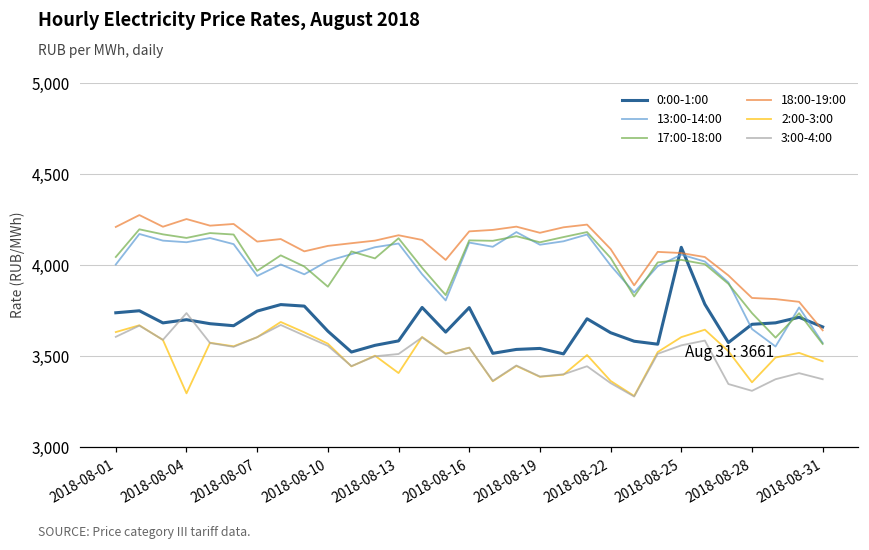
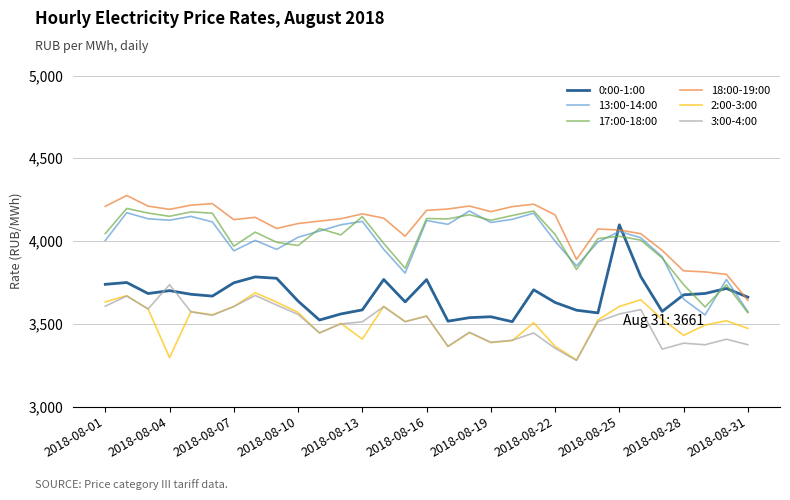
  {
    "0:00-1:00": {
      "2018-08-01": "3,740",
      "2018-08-04": "3,700",
      "2018-08-07": "3,750",
      "2018-08-10": "3,640",
      "2018-08-13": "3,580",
      "2018-08-16": "3,770",
      "2018-08-19": "3,540",
      "2018-08-22": "3,630",
      "2018-08-25": "4,100",
      "2018-08-28": "3,680",
      "2018-08-31": "3,660"
    },
    "13:00-14:00": {
      "2018-08-01": "4,000",
      "2018-08-04": "4,130",
      "2018-08-07": "3,940",
      "2018-08-10": "4,020",
      "2018-08-13": "4,120",
      "2018-08-22": "4,000",
      "2018-08-28": "3,650"
    },
    "17:00-18:00": {
      "2018-08-01": "4,050",
      "2018-08-04": "4,150",
      "2018-08-07": "3,970",
-     "2018-08-10": "3,880",
+     "2018-08-10": "3,970",
      "2018-08-13": "4,150",
      "2018-08-22": "4,040",
      "2018-08-25": "4,030",
      "2018-08-28": "3,740"
    },
    "18:00-19:00": {
      "2018-08-01": "4,210",
-     "2018-08-04": "4,250",
+     "2018-08-04": "4,190",
      "2018-08-07": "4,130",
      "2018-08-10": "4,110",
      "2018-08-13": "4,160",
      "2018-08-16": "4,190",
      "2018-08-19": "4,180",
-     "2018-08-22": "4,090",
+     "2018-08-22": "4,160",
      "2018-08-28": "3,820",
      "2018-08-31": "3,640"
    },
    "2:00-3:00": {
      "2018-08-01": "3,630",
      "2018-08-04": "3,300",
      "2018-08-13": "3,410",
      "2018-08-25": "3,600",
-     "2018-08-28": "3,360",
+     "2018-08-28": "3,430",
      "2018-08-31": "3,470"
    },
    "3:00-4:00": {
      "2018-08-01": "3,610",
      "2018-08-04": "3,740",
      "2018-08-13": "3,510",
      "2018-08-25": "3,560",
-     "2018-08-28": "3,310",
+     "2018-08-28": "3,380",
      "2018-08-31": "3,370"
    }
  }
